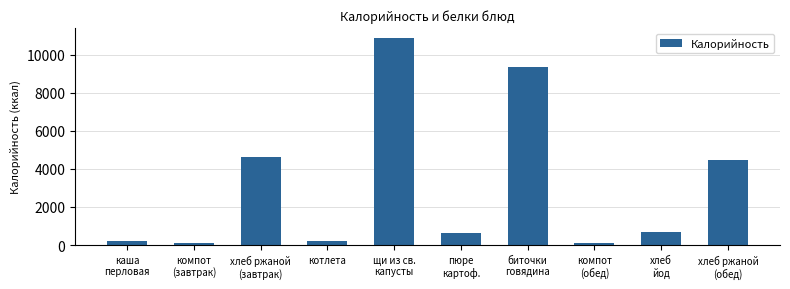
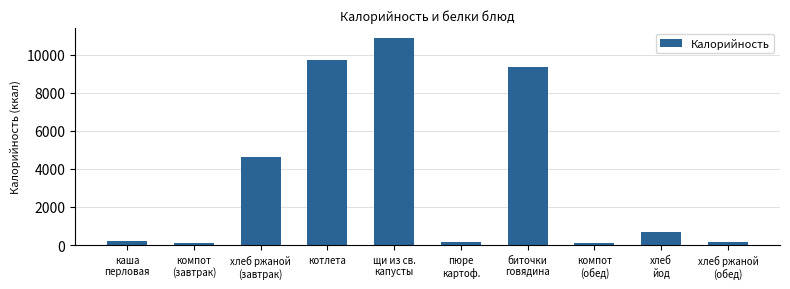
  {
    "каша перловая": 200,
    "хлеб ржаной (завтрак)": 4600,
-   "котлета": 200,
+   "котлета": 9700,
    "щи из св. капусты": 10900,
-   "пюре картоф.": 600,
+   "пюре картоф.": 200,
    "биточки говядина": 9400,
    "хлеб йод": 700,
-   "хлеб ржаной (обед)": 4500
+   "хлеб ржаной (обед)": 100
  }
